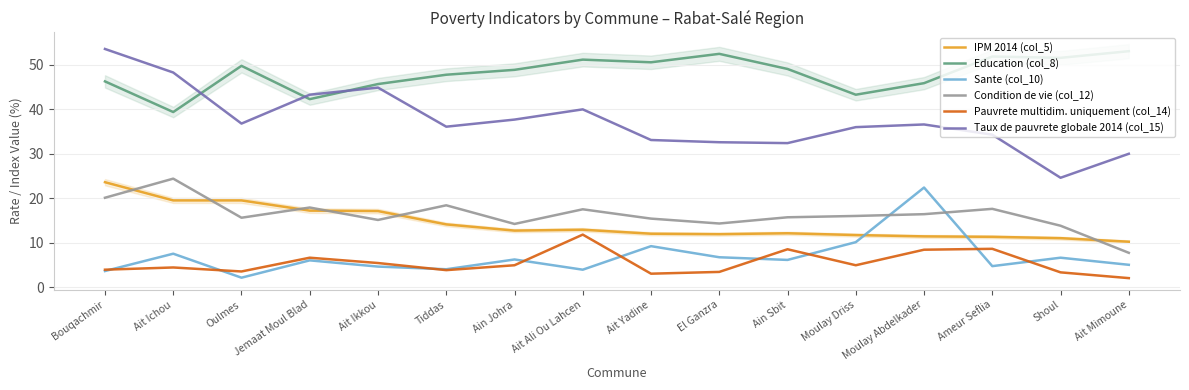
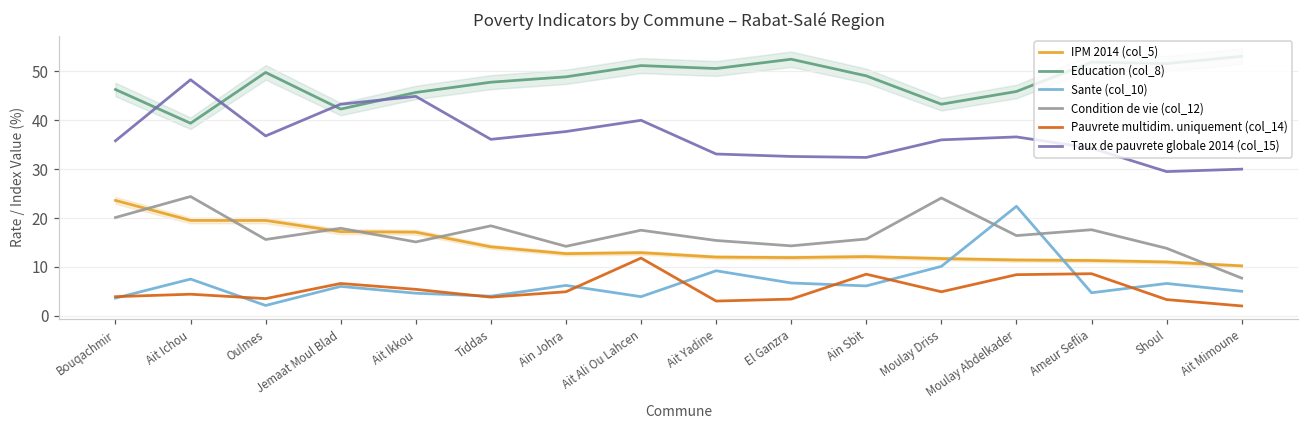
  {
    "Sante (col_10)": {
      "Ait Ichou": 8,
      "Oulmes": 2,
      "Jemaat Moul Blad": 6,
      "Ait Ikkou": 5,
      "Ain Johra": 6,
      "Ait Ali Ou Lahcen": 4,
      "Ait Yadine": 9,
      "El Ganzra": 7,
      "Ain Sbit": 6,
      "Moulay Driss": 10,
      "Moulay Abdelkader": 22,
      "Ameur Seflia": 5,
      "Shoul": 7,
      "Ait Mimoune": 5
    },
    "Condition de vie (col_12)": {
      "Bouqachmir": 20,
      "Ait Ichou": 24,
      "Oulmes": 16,
      "Ait Ikkou": 15,
      "Tiddas": 18,
      "Ain Johra": 14,
      "Ait Ali Ou Lahcen": 18,
      "Ait Yadine": 15,
      "El Ganzra": 14,
      "Ain Sbit": 16,
-     "Moulay Driss": 16,
+     "Moulay Driss": 24,
      "Moulay Abdelkader": 16,
      "Ameur Seflia": 18,
      "Shoul": 14,
      "Ait Mimoune": 8
    },
    "Pauvrete multidim. uniquement (col_14)": {
      "Ait Ichou": 4,
      "Oulmes": 4,
      "Jemaat Moul Blad": 7,
      "Ait Ikkou": 5,
      "Ain Johra": 5,
      "Ait Ali Ou Lahcen": 12,
      "Ait Yadine": 3,
      "El Ganzra": 3,
      "Ain Sbit": 9,
      "Moulay Driss": 5,
      "Moulay Abdelkader": 8,
      "Ameur Seflia": 9,
      "Shoul": 3,
      "Ait Mimoune": 2
    },
    "Taux de pauvrete globale 2014 (col_15)": {
-     "Bouqachmir": 54,
+     "Bouqachmir": 36,
      "Ait Ichou": 48,
      "Oulmes": 37,
      "Ait Ikkou": 45,
      "Tiddas": 36,
      "Ain Johra": 38,
      "Ait Ali Ou Lahcen": 40,
      "Ait Yadine": 33,
      "El Ganzra": 33,
      "Ain Sbit": 32,
      "Moulay Driss": 36,
      "Moulay Abdelkader": 37,
-     "Shoul": 25,
+     "Shoul": 30,
      "Ait Mimoune": 30
    }
  }
